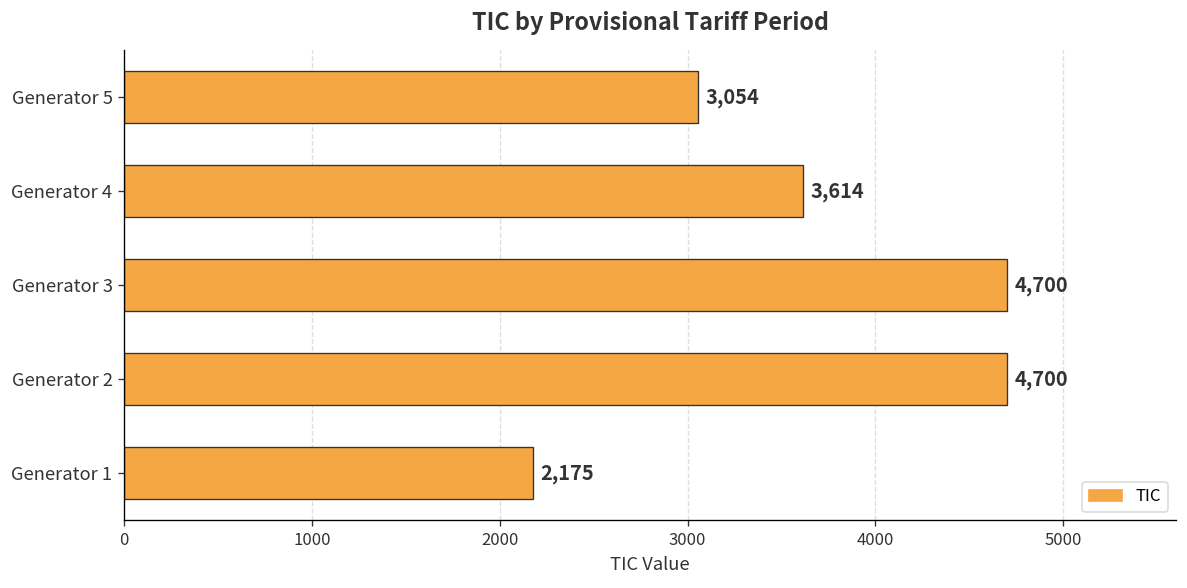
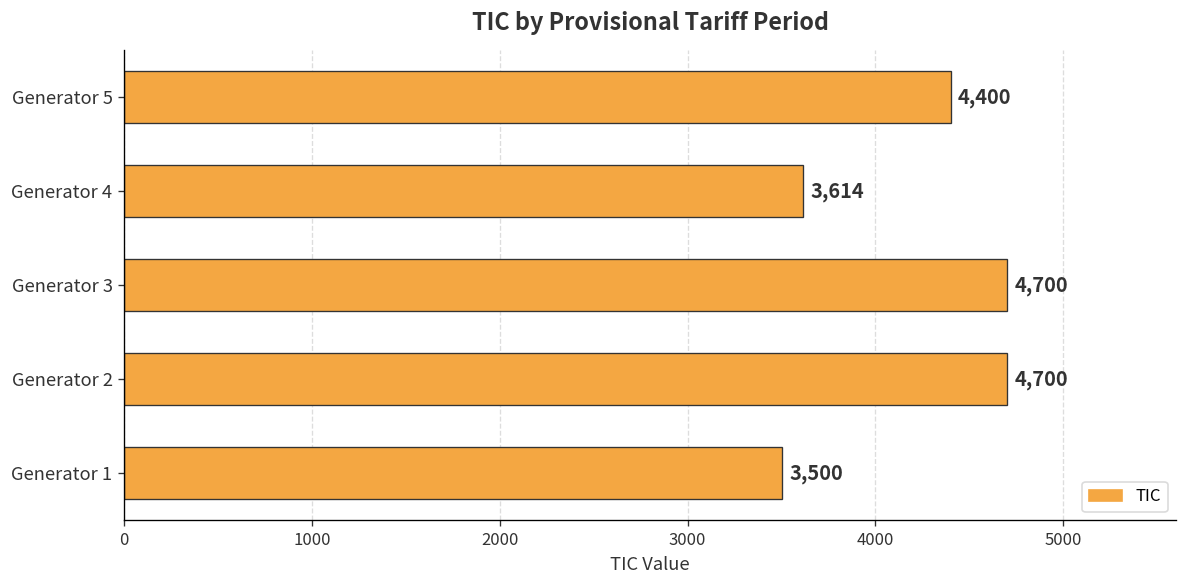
  {
-   "Generator 5": "3,054",
+   "Generator 5": "4,400",
    "Generator 4": "3,614",
    "Generator 3": "4,700",
    "Generator 2": "4,700",
-   "Generator 1": "2,175"
+   "Generator 1": "3,500"
  }
